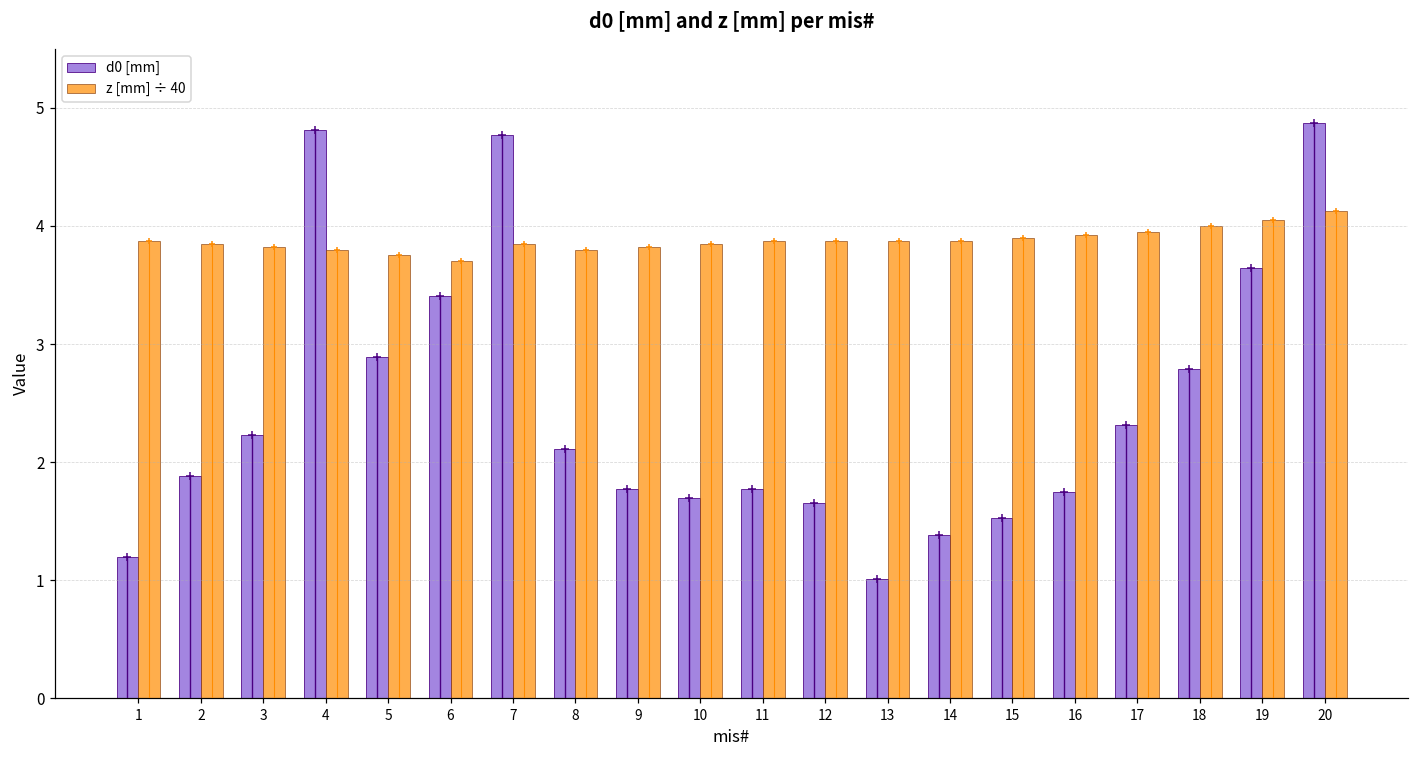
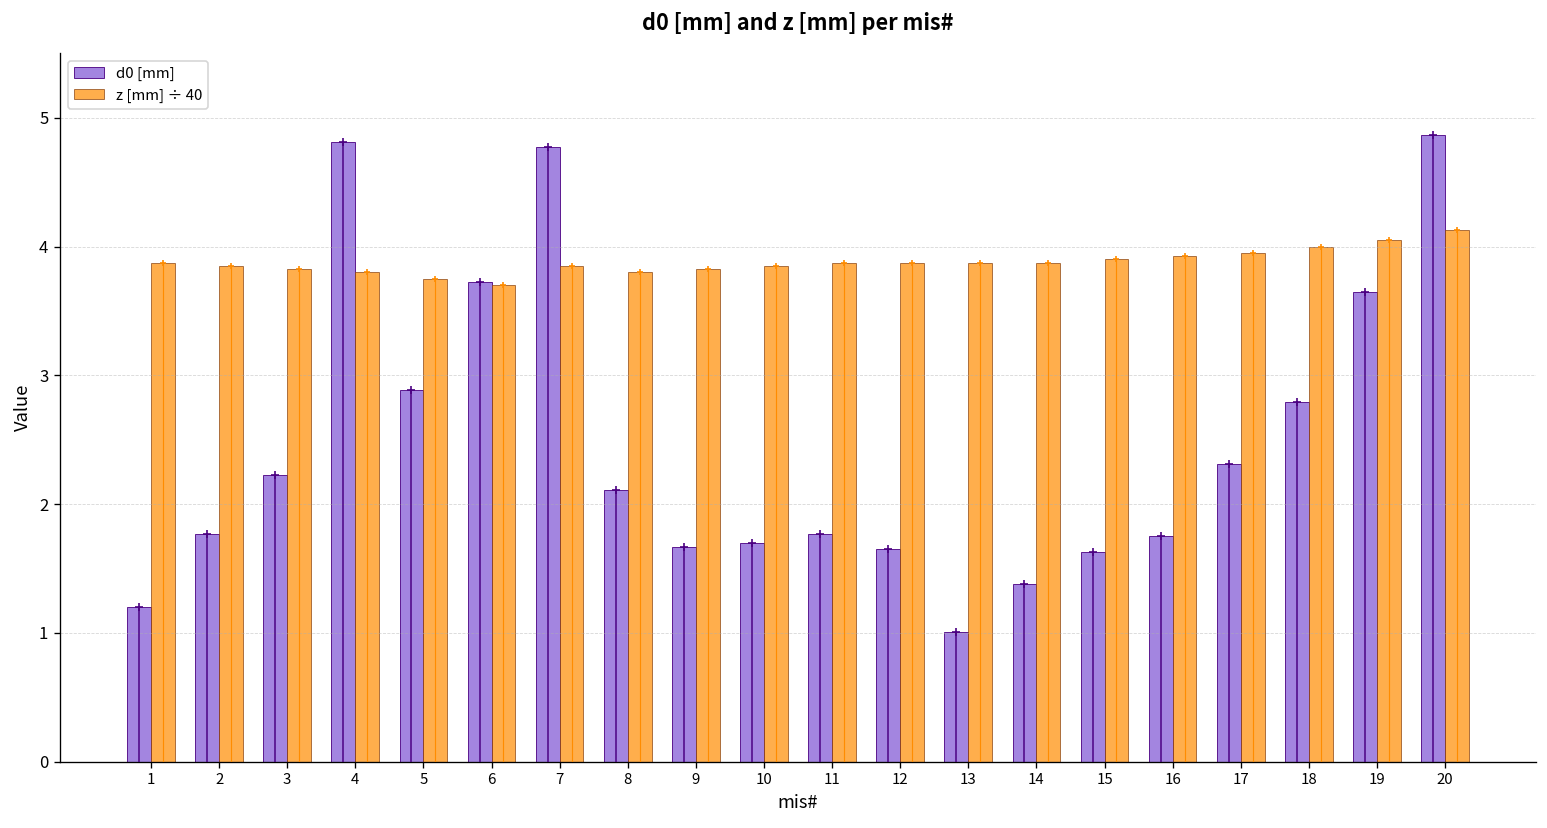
  {
    "d0 [mm]": {
      "1": 1.20,
-     "2": 1.88,
+     "2": 1.77,
      "3": 2.23,
      "4": 4.81,
      "5": 2.89,
-     "6": 3.41,
+     "6": 3.73,
      "7": 4.77,
      "8": 2.11,
-     "9": 1.77,
+     "9": 1.67,
      "10": 1.70,
      "11": 1.77,
      "12": 1.65,
      "13": 1.01,
      "14": 1.38,
-     "15": 1.53,
+     "15": 1.63,
      "16": 1.75,
      "17": 2.31,
      "18": 2.79,
      "19": 3.65,
      "20": 4.87
    }
  }
